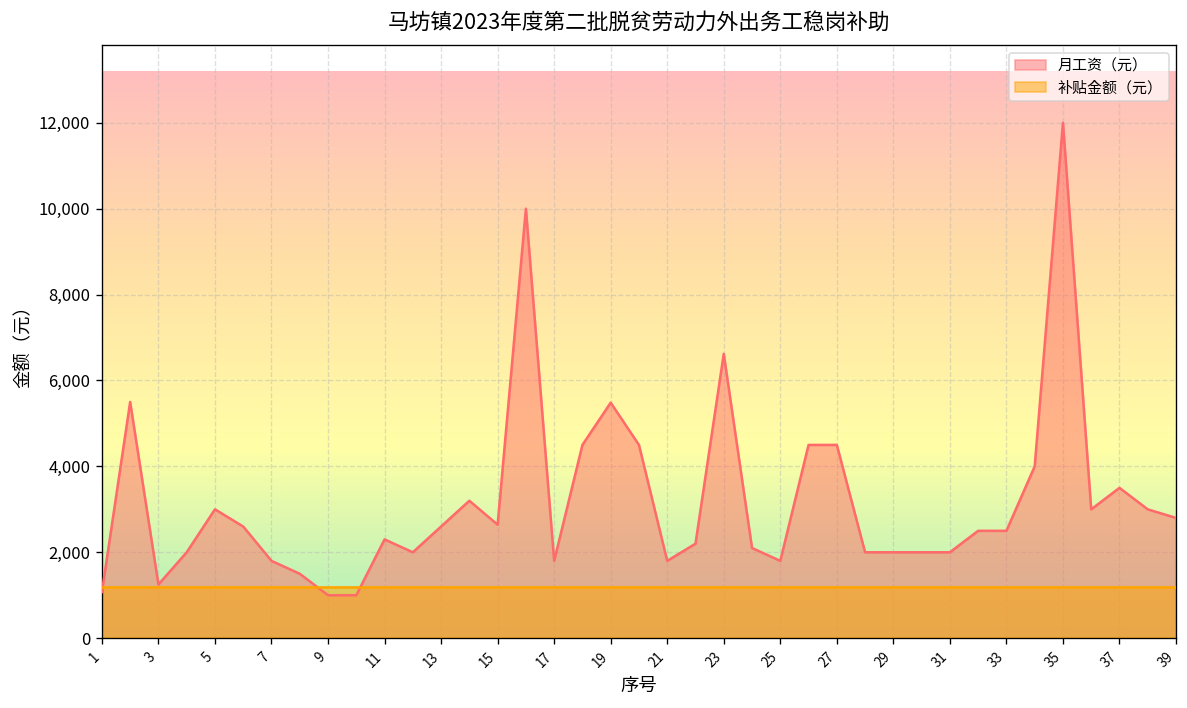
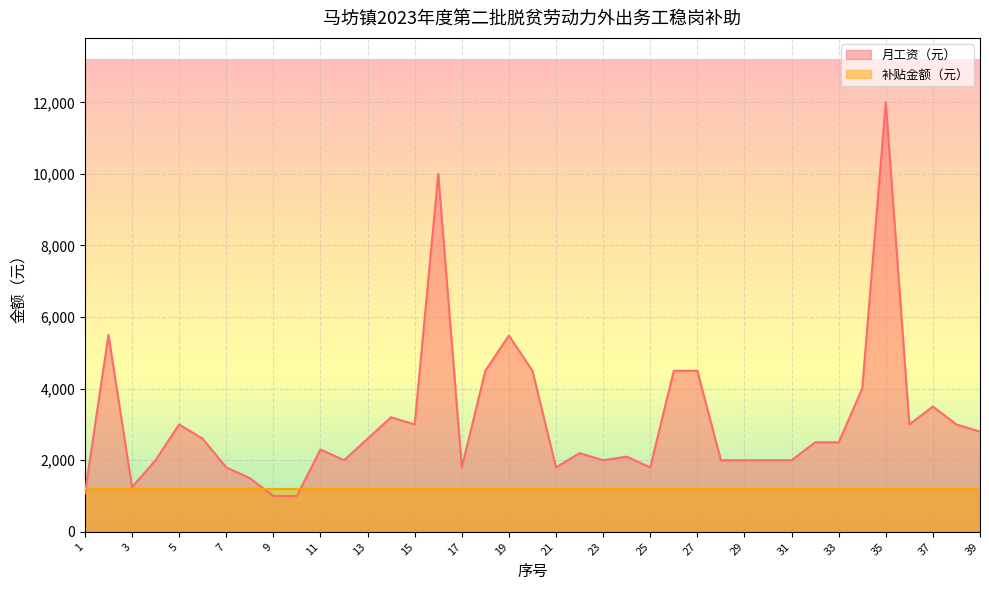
  {
    "月工资（元）": {
      "1": "1,100",
      "5": "3,000",
      "7": "1,800",
      "9": "1,000",
      "11": "2,300",
      "13": "2,600",
-     "15": "2,600",
+     "15": "3,000",
      "17": "1,800",
      "19": "5,500",
      "21": "1,800",
-     "23": "6,600",
+     "23": "2,000",
      "25": "1,800",
      "27": "4,500",
      "29": "2,000",
      "31": "2,000",
      "33": "2,500",
      "35": "12,000",
      "37": "3,500",
      "39": "2,800"
    },
    "补贴金额（元）": {
      "1": "1,200",
      "5": "1,200",
      "7": "1,200",
      "9": "1,200",
      "11": "1,200",
      "13": "1,200",
      "15": "1,200",
      "17": "1,200",
      "19": "1,200",
      "21": "1,200",
      "23": "1,200",
      "25": "1,200",
      "27": "1,200",
      "29": "1,200",
      "31": "1,200",
      "33": "1,200",
      "35": "1,200",
      "37": "1,200",
      "39": "1,200"
    }
  }
